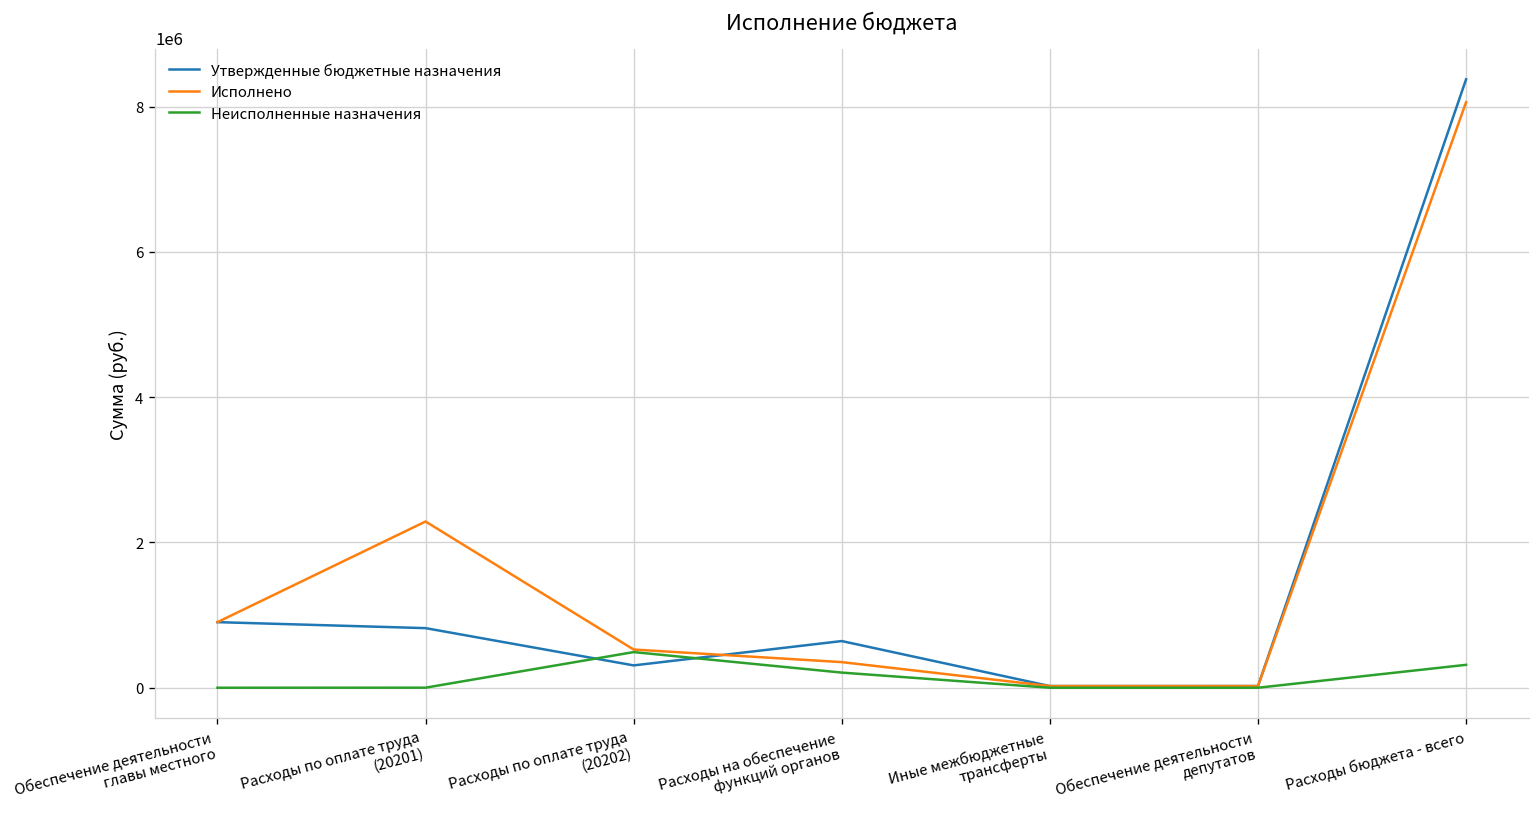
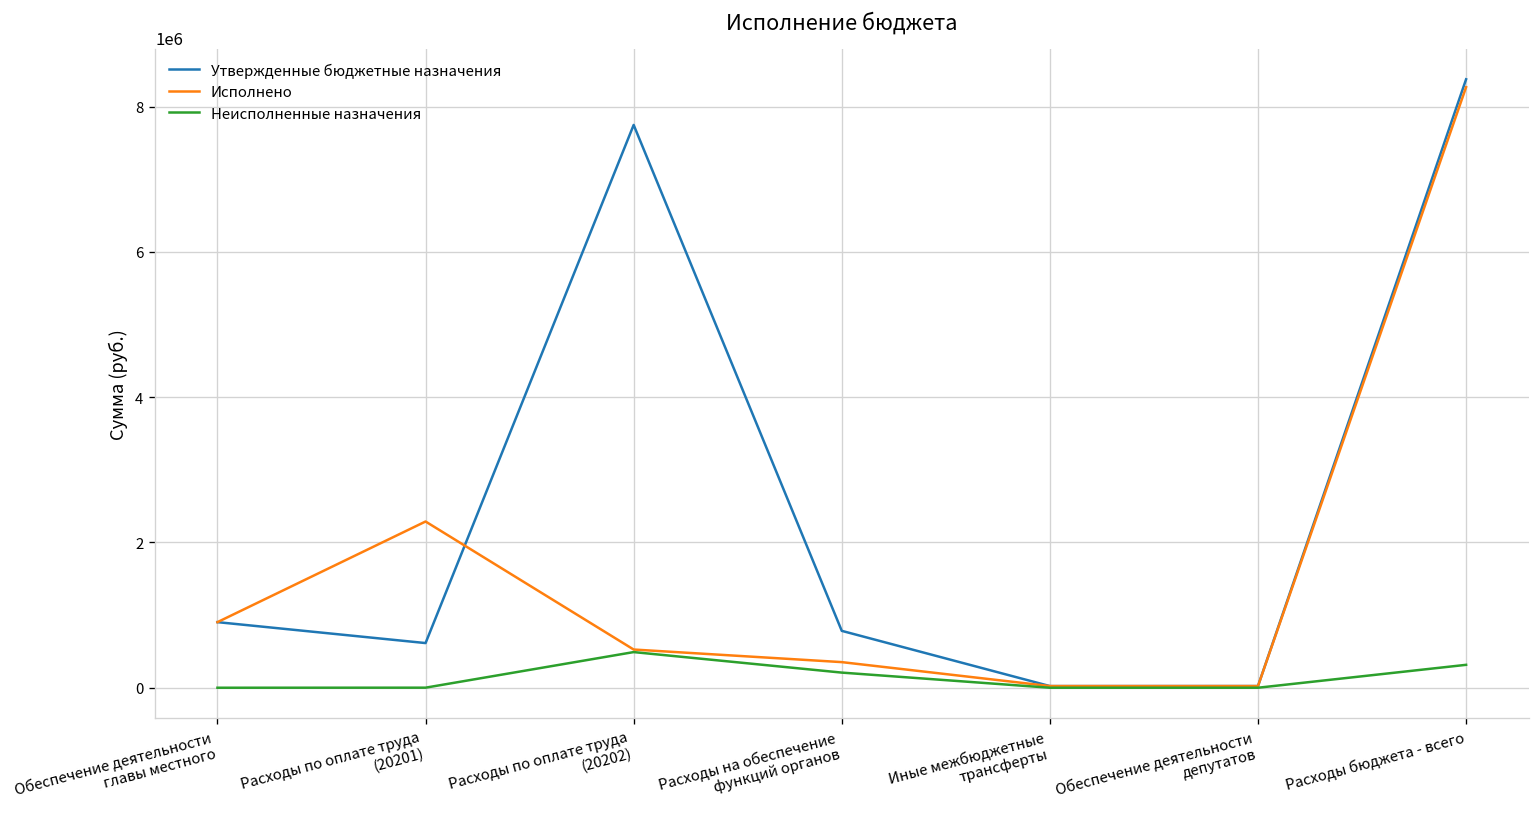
  {
    "Утвержденные бюджетные назначения": {
-     "Расходы по оплате труда (20201)": 800000,
-     "Расходы по оплате труда (20202)": 300000,
-     "Расходы на обеспечение функций органов": 600000,
+     "Расходы по оплате труда (20201)": 600000,
+     "Расходы по оплате труда (20202)": 7700000,
+     "Расходы на обеспечение функций органов": 800000,
      "Расходы бюджета - всего": 8400000
    },
    "Исполнено": {
      "Расходы по оплате труда (20201)": 2300000,
      "Расходы на обеспечение функций органов": 400000,
-     "Расходы бюджета - всего": 8100000
+     "Расходы бюджета - всего": 8300000
    },
    "Неисполненные назначения": {
      "Обеспечение деятельности главы местного": 0,
      "Расходы по оплате труда (20201)": 0,
      "Расходы на обеспечение функций органов": 200000,
      "Расходы бюджета - всего": 300000
    }
  }
